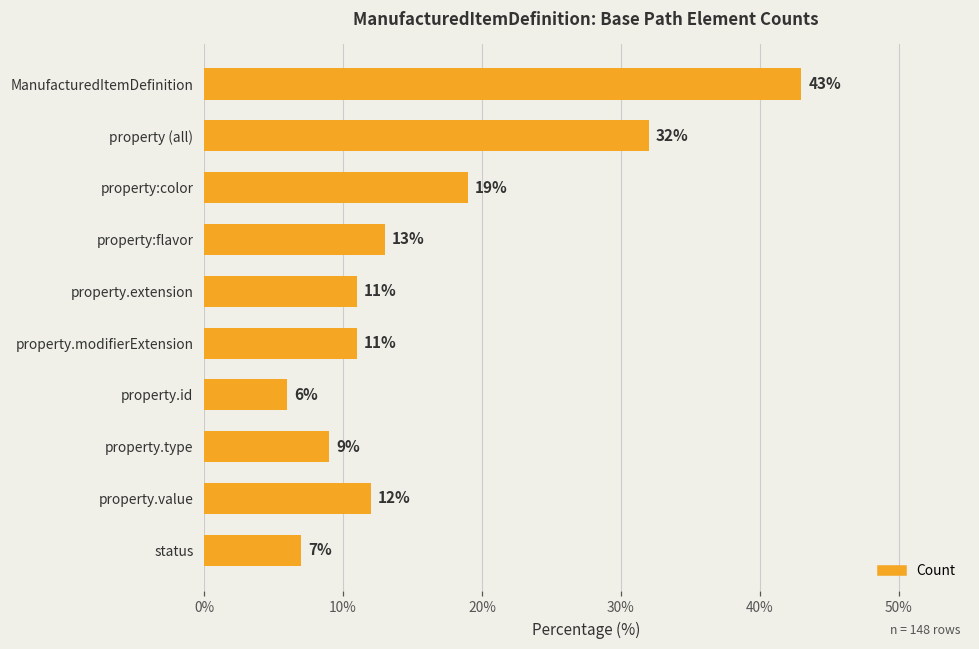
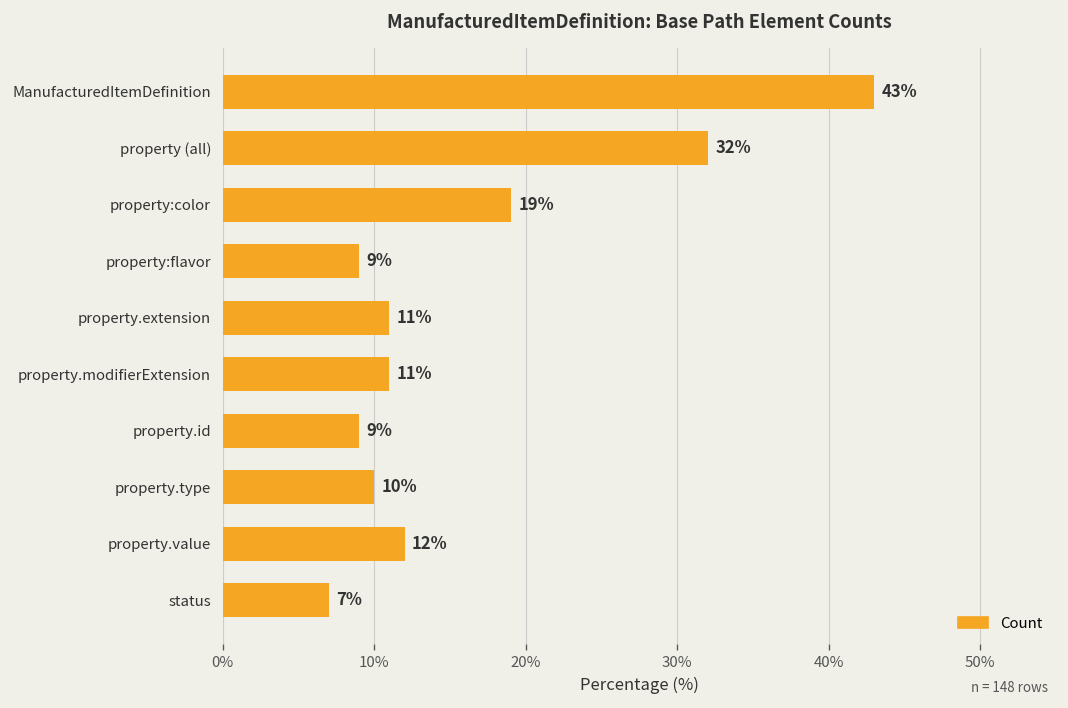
  {
    "ManufacturedItemDefinition": "43%",
    "property (all)": "32%",
    "property:color": "19%",
-   "property:flavor": "13%",
+   "property:flavor": "9%",
    "property.extension": "11%",
    "property.modifierExtension": "11%",
-   "property.id": "6%",
-   "property.type": "9%",
+   "property.id": "9%",
+   "property.type": "10%",
    "property.value": "12%",
    "status": "7%"
  }
